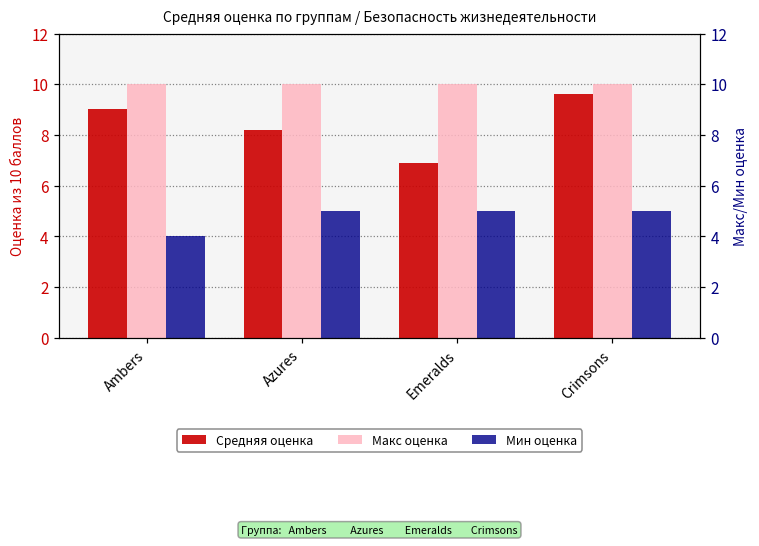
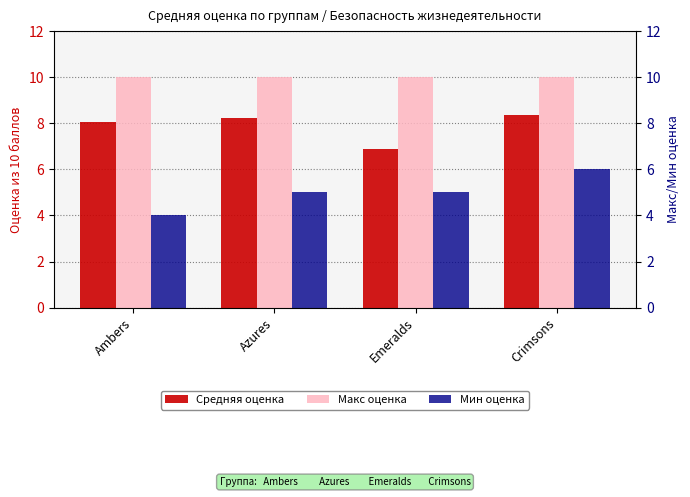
  {
    "Средняя оценка": {
-     "Ambers": 9.0,
+     "Ambers": 8.1,
      "Azures": 8.2,
      "Emeralds": 6.9,
-     "Сrimsons": 9.6
+     "Сrimsons": 8.4
    },
    "Макс оценка": {
      "Ambers": 10.0,
      "Azures": 10.0,
      "Emeralds": 10.0,
      "Сrimsons": 10.0
    },
    "Мин оценка": {
      "Ambers": 4,
      "Azures": 5,
      "Emeralds": 5,
-     "Сrimsons": 5
+     "Сrimsons": 6
    }
  }
